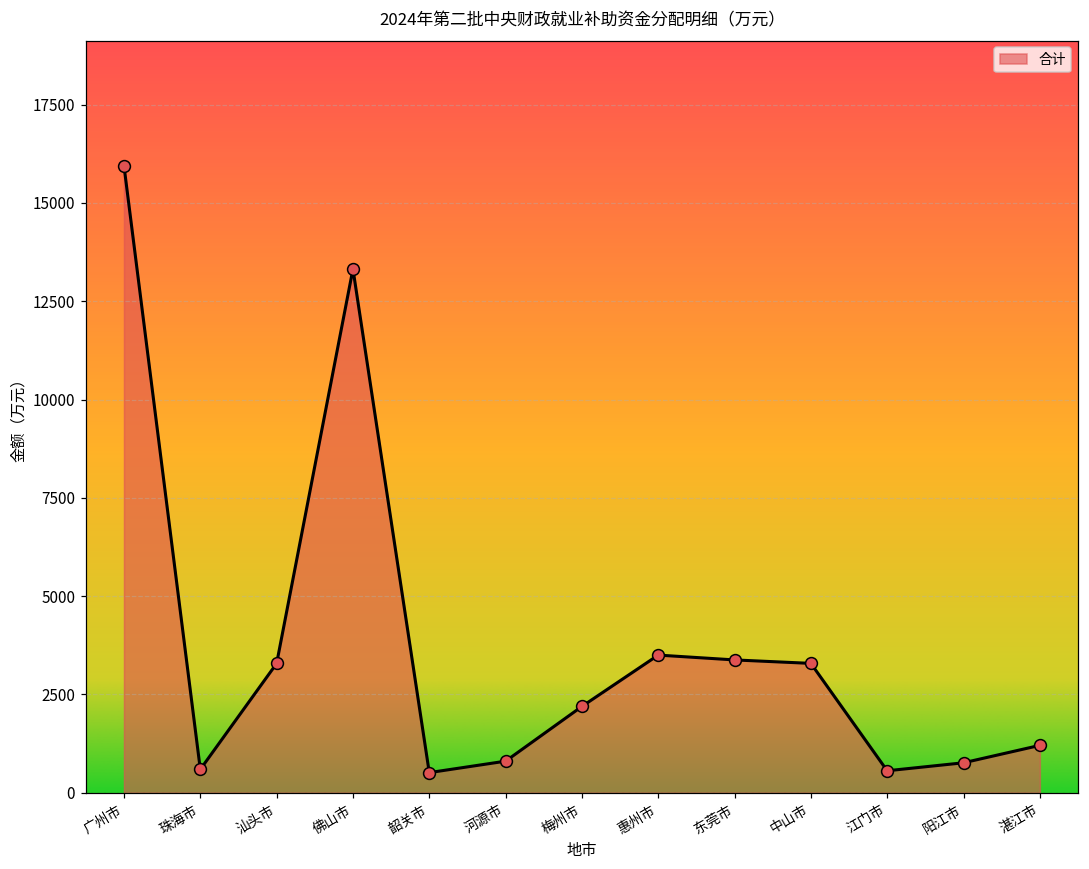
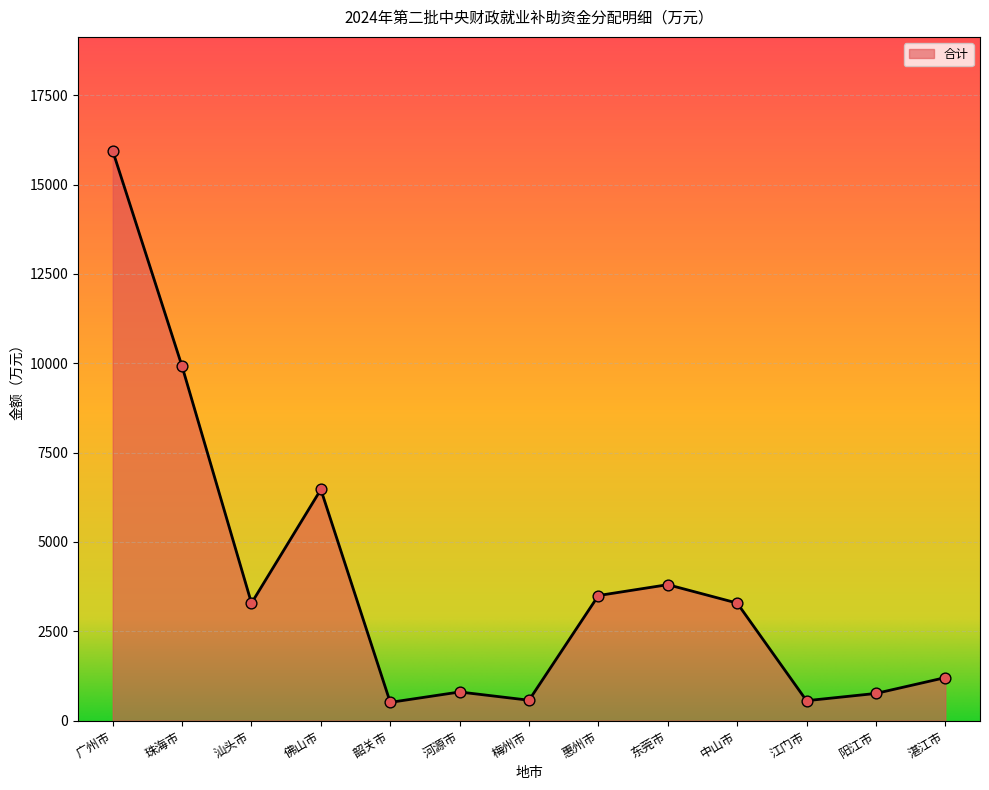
  {
    "广州市": 15900,
-   "珠海市": 600,
+   "珠海市": 9900,
    "汕头市": 3300,
-   "佛山市": 13300,
+   "佛山市": 6500,
    "韶关市": 500,
    "河源市": 800,
-   "梅州市": 2200,
+   "梅州市": 600,
    "惠州市": 3500,
-   "东莞市": 3400,
+   "东莞市": 3800,
    "中山市": 3300,
    "江门市": 600,
    "阳江市": 800,
    "湛江市": 1200
  }
